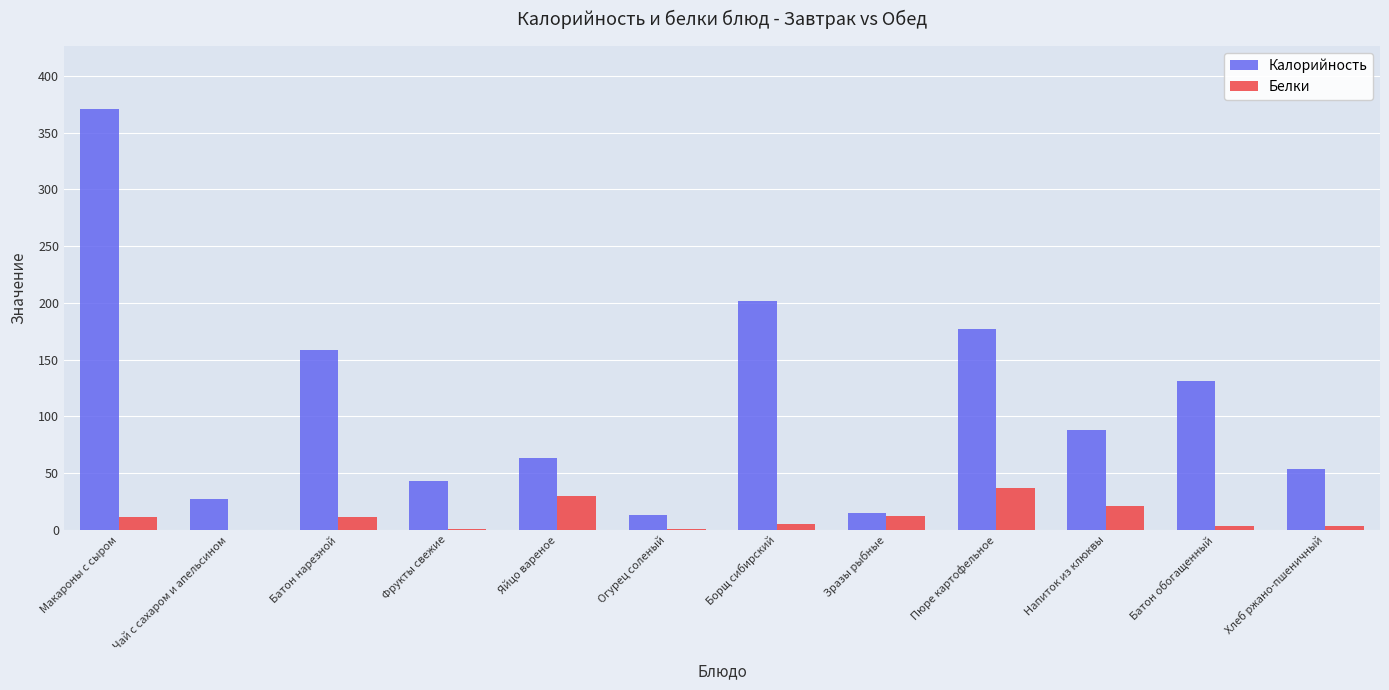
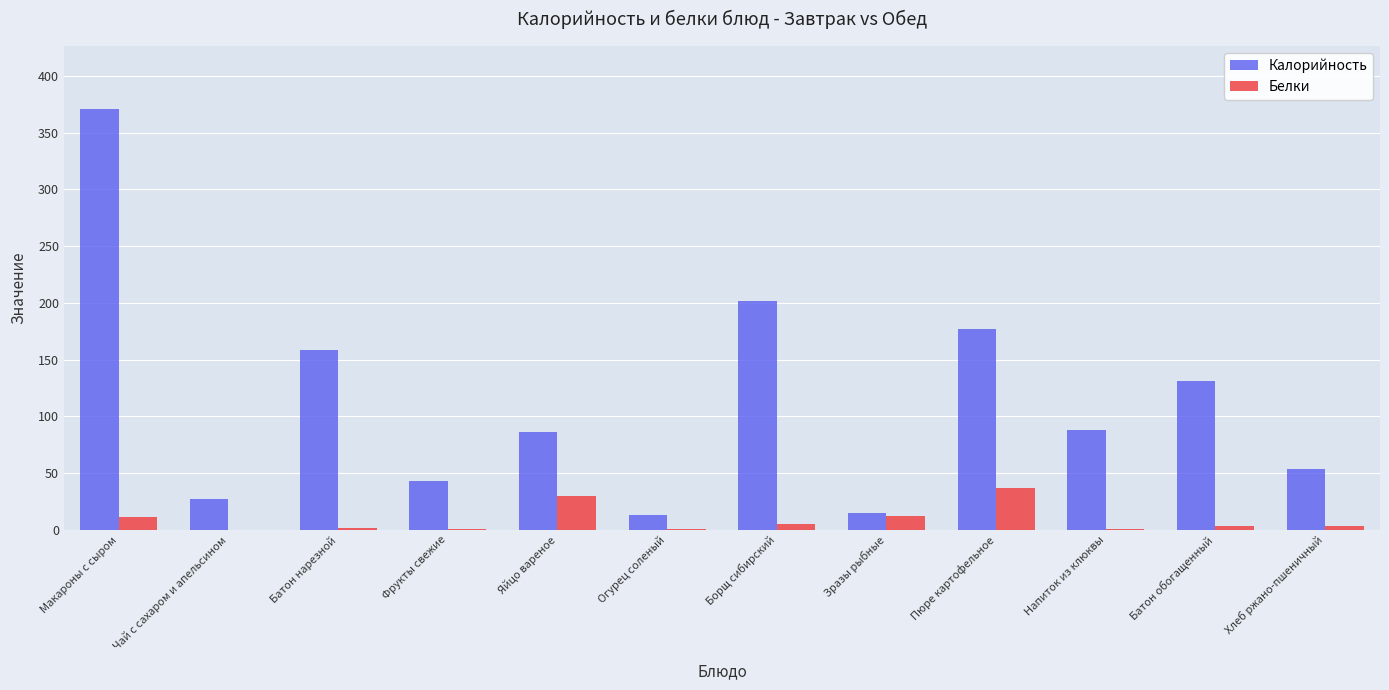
  {
    "Калорийность": {
      "Макароны с сыром": 371,
      "Чай с сахаром и апельсином": 27,
      "Батон нарезной": 158,
      "Фрукты свежие": 43,
-     "Яйцо вареное": 63,
+     "Яйцо вареное": 87,
      "Огурец соленый": 13,
      "Борщ сибирский": 202,
      "Зразы рыбные": 15,
      "Пюре картофельное": 177,
      "Напиток из клюквы": 88,
      "Батон обогащенный": 131,
      "Хлеб ржано-пшеничный": 54
    },
    "Белки": {
      "Макароны с сыром": 11,
-     "Батон нарезной": 11,
+     "Батон нарезной": 2,
      "Яйцо вареное": 30,
      "Борщ сибирский": 5,
      "Зразы рыбные": 12,
      "Пюре картофельное": 37,
-     "Напиток из клюквы": 21,
+     "Напиток из клюквы": 1,
      "Батон обогащенный": 4,
      "Хлеб ржано-пшеничный": 3
    }
  }
